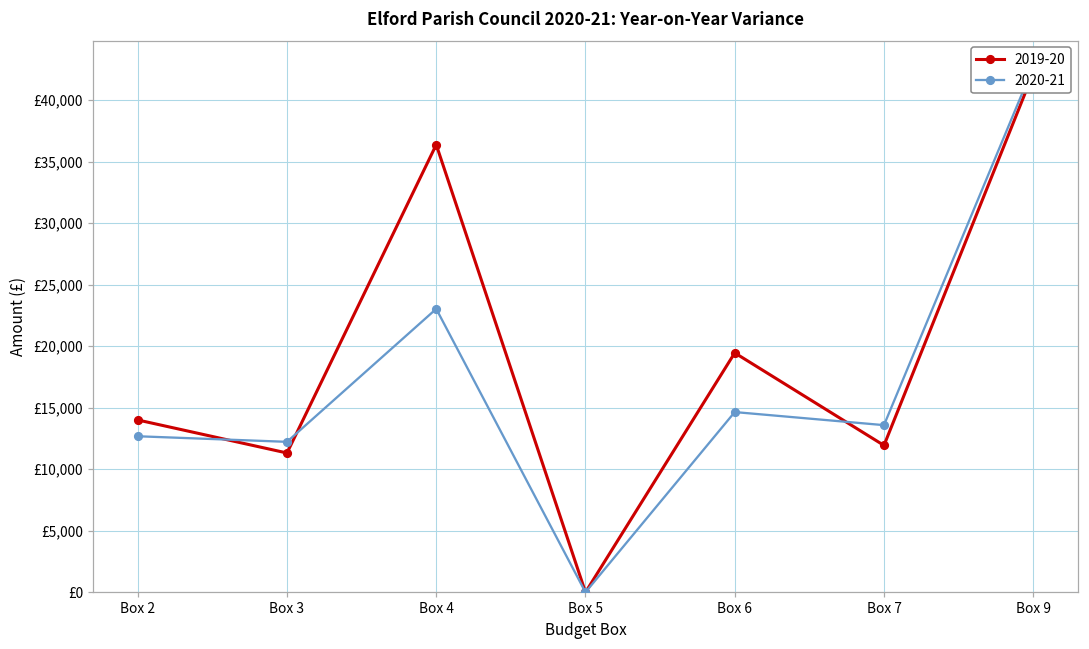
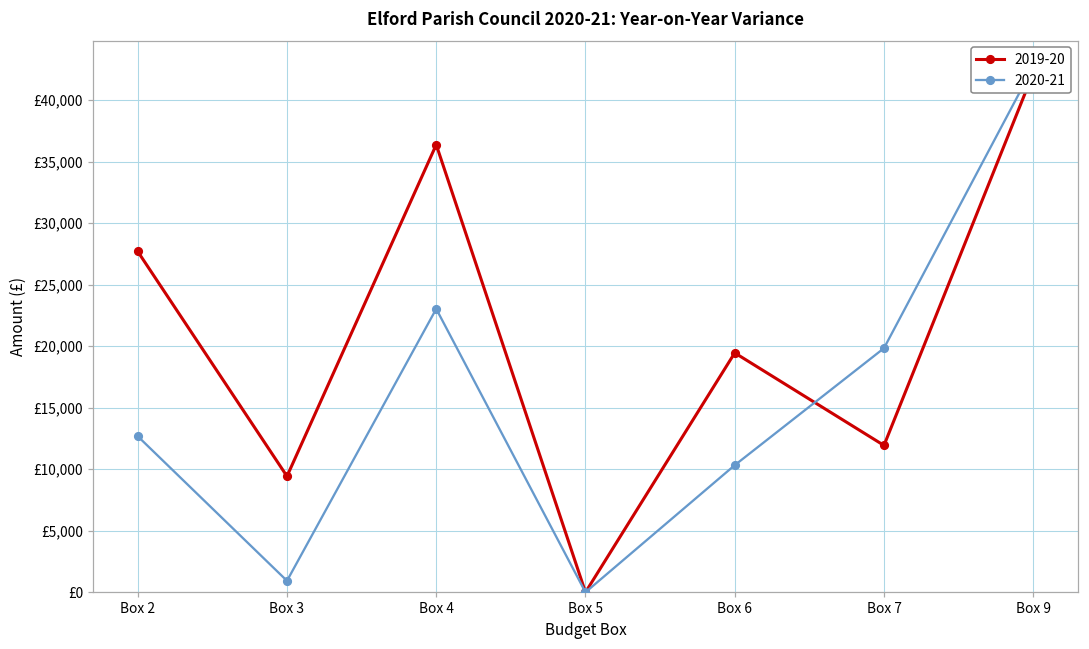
  {
    "2019-20": {
-     "Box 2": "£14,000",
-     "Box 3": "£11,300",
+     "Box 2": "£27,700",
+     "Box 3": "£9,400",
      "Box 4": "£36,400",
      "Box 6": "£19,500",
      "Box 7": "£11,900"
    },
    "2020-21": {
      "Box 2": "£12,700",
-     "Box 3": "£12,200",
+     "Box 3": "£900",
      "Box 4": "£23,000",
-     "Box 6": "£14,600",
-     "Box 7": "£13,600"
+     "Box 6": "£10,300",
+     "Box 7": "£19,800"
    }
  }
